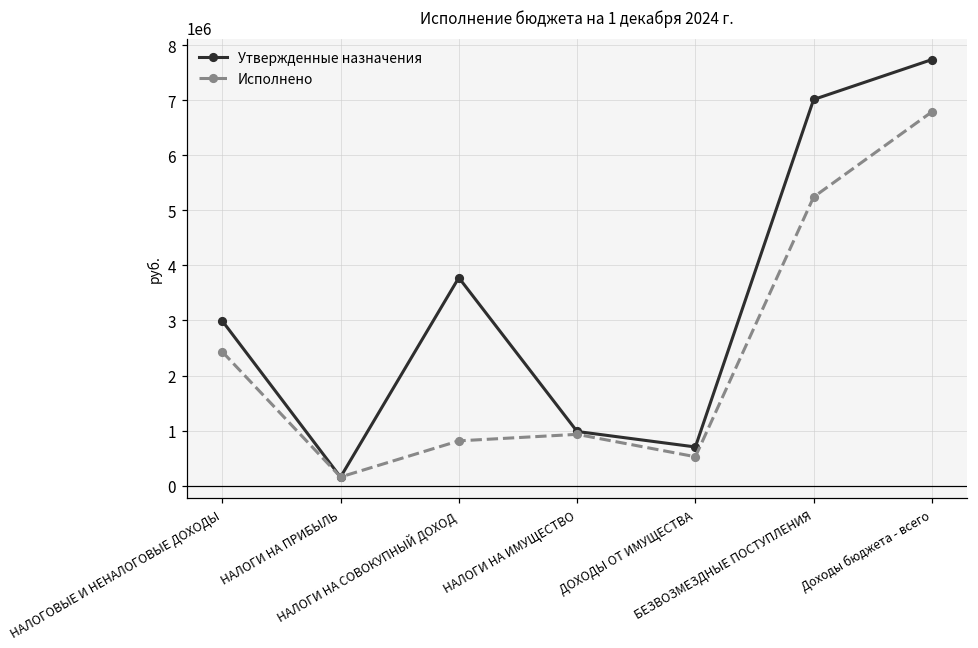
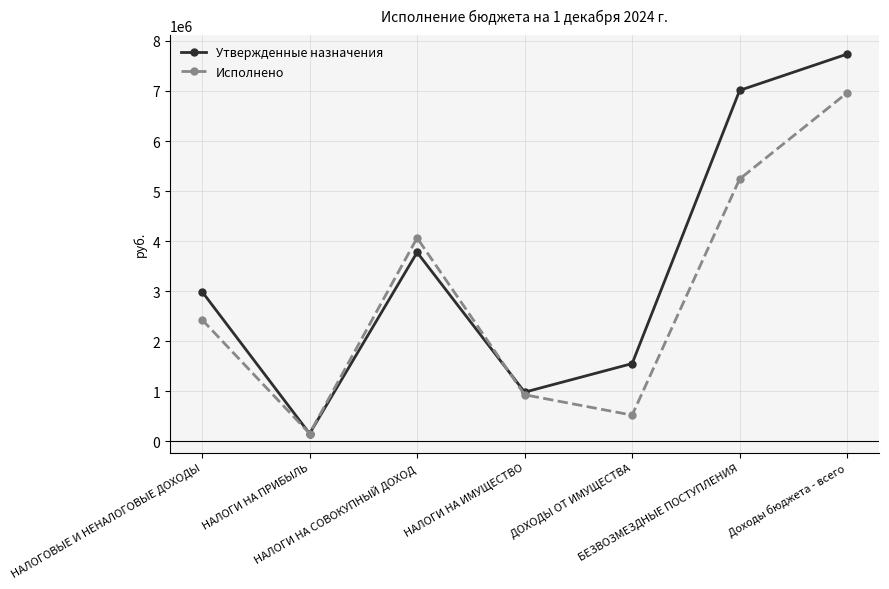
  {
    "Утвержденные назначения": {
      "НАЛОГОВЫЕ И НЕНАЛОГОВЫЕ ДОХОДЫ": 3000000,
      "НАЛОГИ НА СОВОКУПНЫЙ ДОХОД": 3800000,
      "НАЛОГИ НА ИМУЩЕСТВО": 1000000,
-     "ДОХОДЫ ОТ ИМУЩЕСТВА": 700000,
+     "ДОХОДЫ ОТ ИМУЩЕСТВА": 1600000,
      "БЕЗВОЗМЕЗДНЫЕ ПОСТУПЛЕНИЯ": 7000000,
      "Доходы бюджета - всего": 7700000
    },
    "Исполнено": {
      "НАЛОГОВЫЕ И НЕНАЛОГОВЫЕ ДОХОДЫ": 2400000,
-     "НАЛОГИ НА СОВОКУПНЫЙ ДОХОД": 800000,
+     "НАЛОГИ НА СОВОКУПНЫЙ ДОХОД": 4100000,
      "НАЛОГИ НА ИМУЩЕСТВО": 900000,
      "ДОХОДЫ ОТ ИМУЩЕСТВА": 500000,
      "БЕЗВОЗМЕЗДНЫЕ ПОСТУПЛЕНИЯ": 5200000,
-     "Доходы бюджета - всего": 6800000
+     "Доходы бюджета - всего": 7000000
    }
  }
